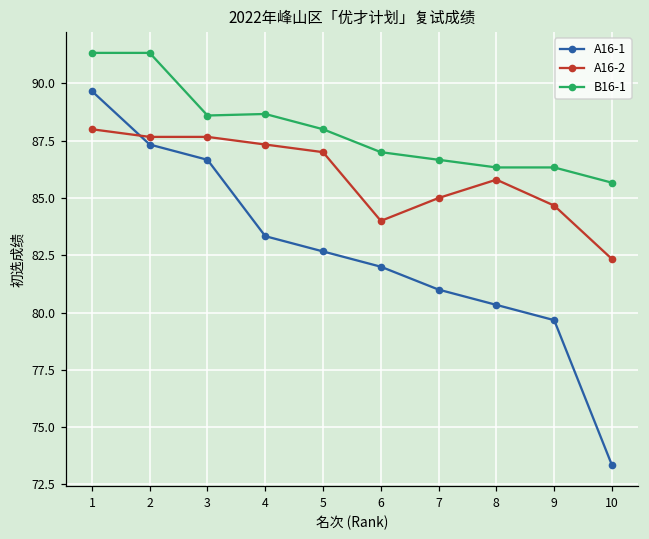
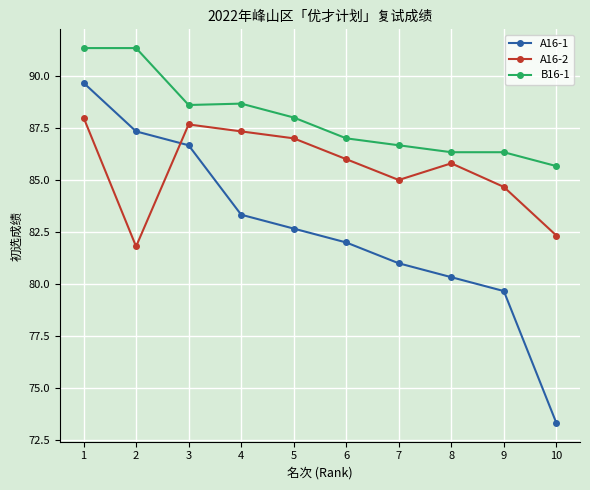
  {
    "A16-1": {
      "1": 89.7,
      "2": 87.3,
      "3": 86.7,
      "4": 83.3,
      "5": 82.7,
      "6": 82.0,
      "7": 81.0,
      "8": 80.3,
      "9": 79.7,
      "10": 73.3
    },
    "A16-2": {
      "1": 88.0,
-     "2": 87.7,
+     "2": 81.8,
      "3": 87.7,
      "4": 87.3,
      "5": 87.0,
-     "6": 84,
+     "6": 86,
      "7": 85.0,
      "8": 85.8,
      "9": 84.7,
      "10": 82.3
    },
    "B16-1": {
      "1": 91.3,
      "2": 91.3,
      "3": 88.6,
      "4": 88.7,
      "5": 88.0,
      "6": 87.0,
      "7": 86.7,
      "8": 86.3,
      "9": 86.3,
      "10": 85.7
    }
  }
